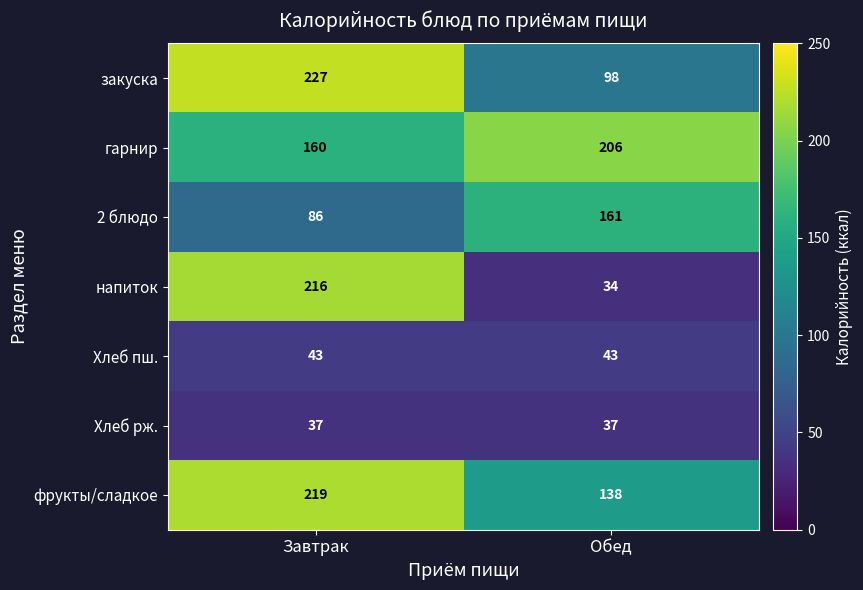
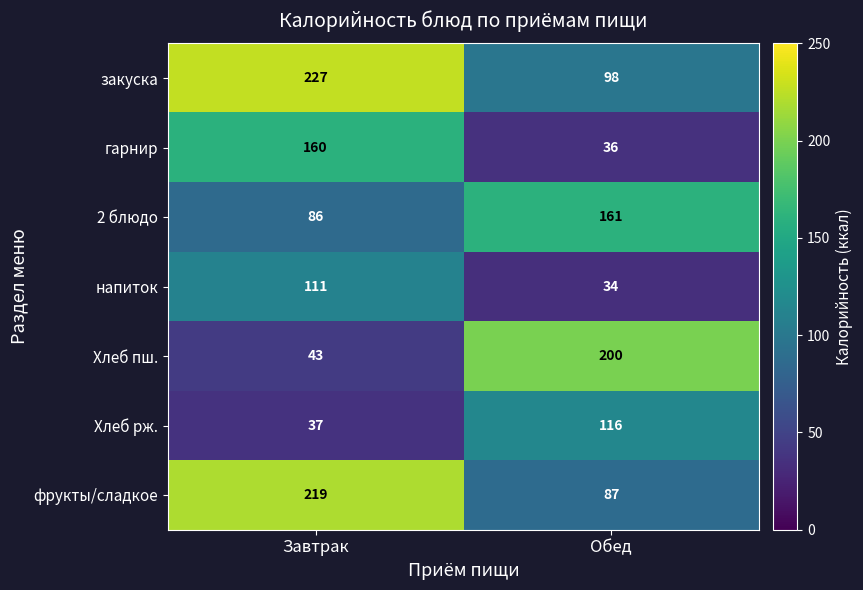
  {
    "закуска": {
      "Завтрак": 227,
      "Обед": 98
    },
    "гарнир": {
      "Завтрак": 160,
-     "Обед": 206
+     "Обед": 36
    },
    "2 блюдо": {
      "Завтрак": 86,
      "Обед": 161
    },
    "напиток": {
-     "Завтрак": 216,
+     "Завтрак": 111,
      "Обед": 34
    },
    "Хлеб пш.": {
      "Завтрак": 43,
-     "Обед": 43
+     "Обед": 200
    },
    "Хлеб рж.": {
      "Завтрак": 37,
-     "Обед": 37
+     "Обед": 116
    },
    "фрукты/сладкое": {
      "Завтрак": 219,
-     "Обед": 138
+     "Обед": 87
    }
  }
